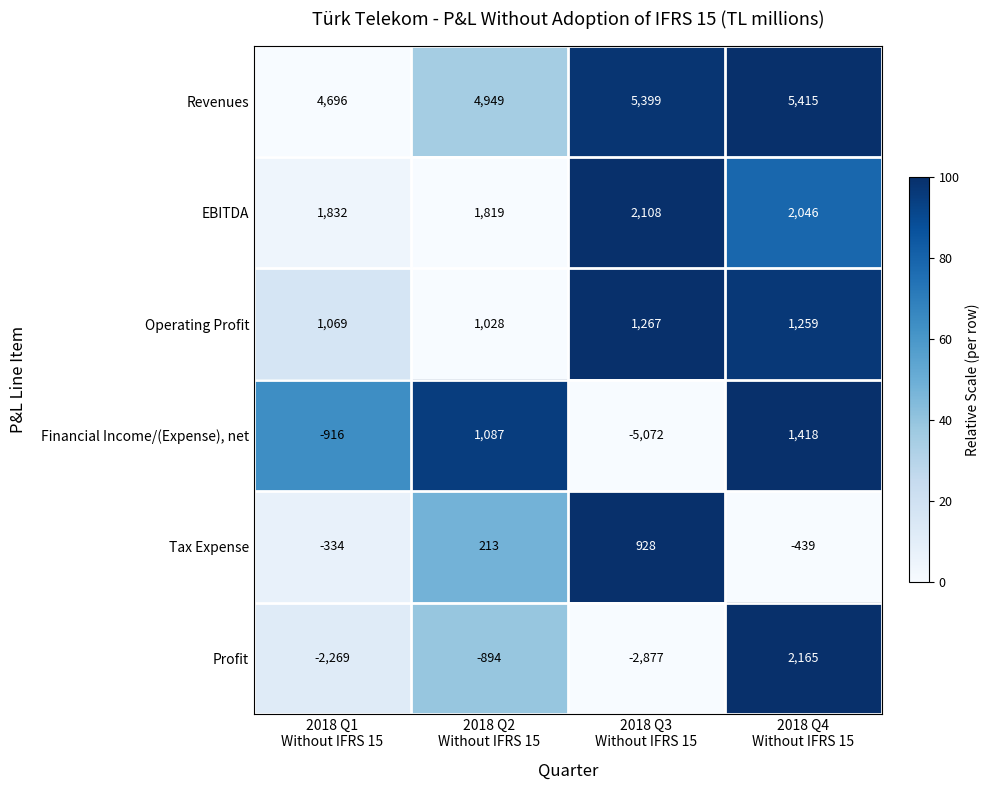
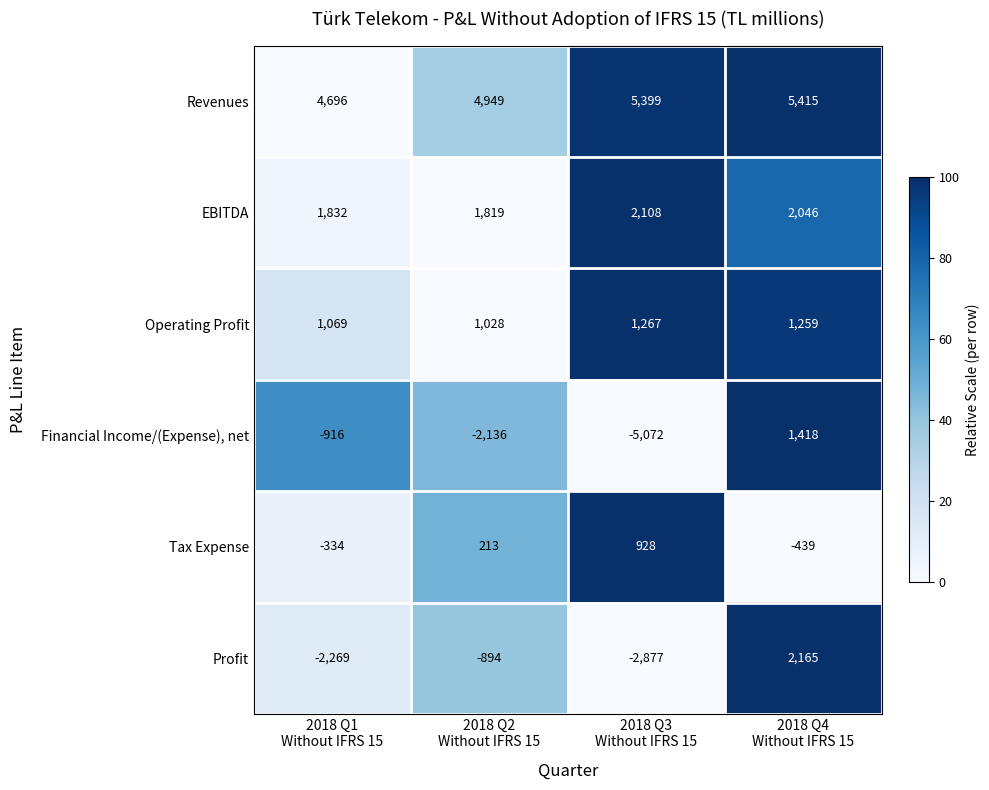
  {
    "Revenues": {
      "2018 Q1 Without IFRS 15": "4,696",
      "2018 Q2 Without IFRS 15": "4,949",
      "2018 Q3 Without IFRS 15": "5,399",
      "2018 Q4 Without IFRS 15": "5,415"
    },
    "EBITDA": {
      "2018 Q1 Without IFRS 15": "1,832",
      "2018 Q2 Without IFRS 15": "1,819",
      "2018 Q3 Without IFRS 15": "2,108",
      "2018 Q4 Without IFRS 15": "2,046"
    },
    "Operating Profit": {
      "2018 Q1 Without IFRS 15": "1,069",
      "2018 Q2 Without IFRS 15": "1,028",
      "2018 Q3 Without IFRS 15": "1,267",
      "2018 Q4 Without IFRS 15": "1,259"
    },
    "Financial Income/(Expense), net": {
      "2018 Q1 Without IFRS 15": "-916",
-     "2018 Q2 Without IFRS 15": "1,087",
+     "2018 Q2 Without IFRS 15": "-2,136",
      "2018 Q3 Without IFRS 15": "-5,072",
      "2018 Q4 Without IFRS 15": "1,418"
    },
    "Tax Expense": {
      "2018 Q1 Without IFRS 15": "-334",
      "2018 Q2 Without IFRS 15": "213",
      "2018 Q3 Without IFRS 15": "928",
      "2018 Q4 Without IFRS 15": "-439"
    },
    "Profit": {
      "2018 Q1 Without IFRS 15": "-2,269",
      "2018 Q2 Without IFRS 15": "-894",
      "2018 Q3 Without IFRS 15": "-2,877",
      "2018 Q4 Without IFRS 15": "2,165"
    }
  }
